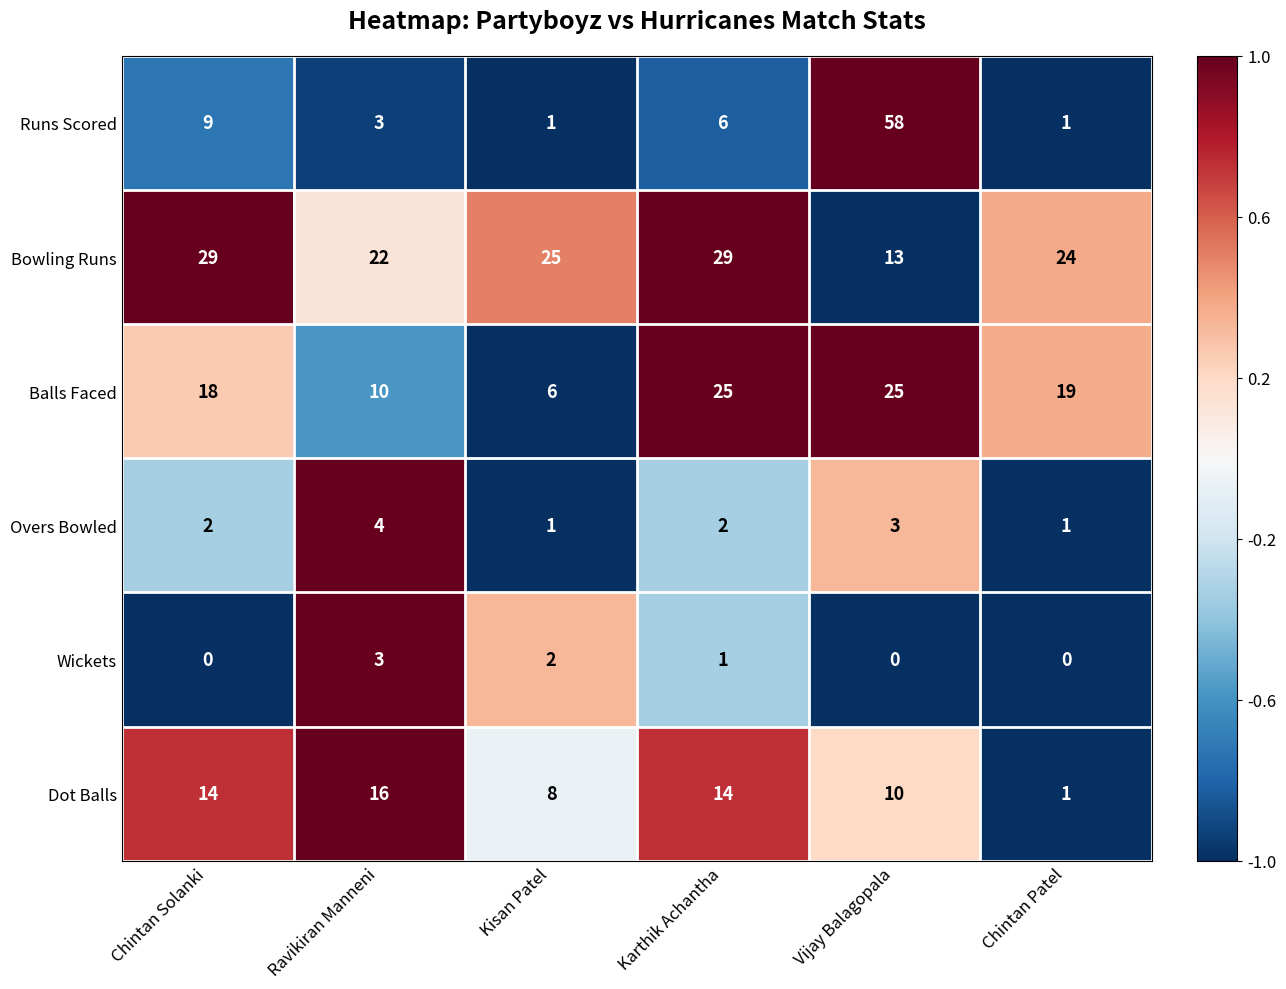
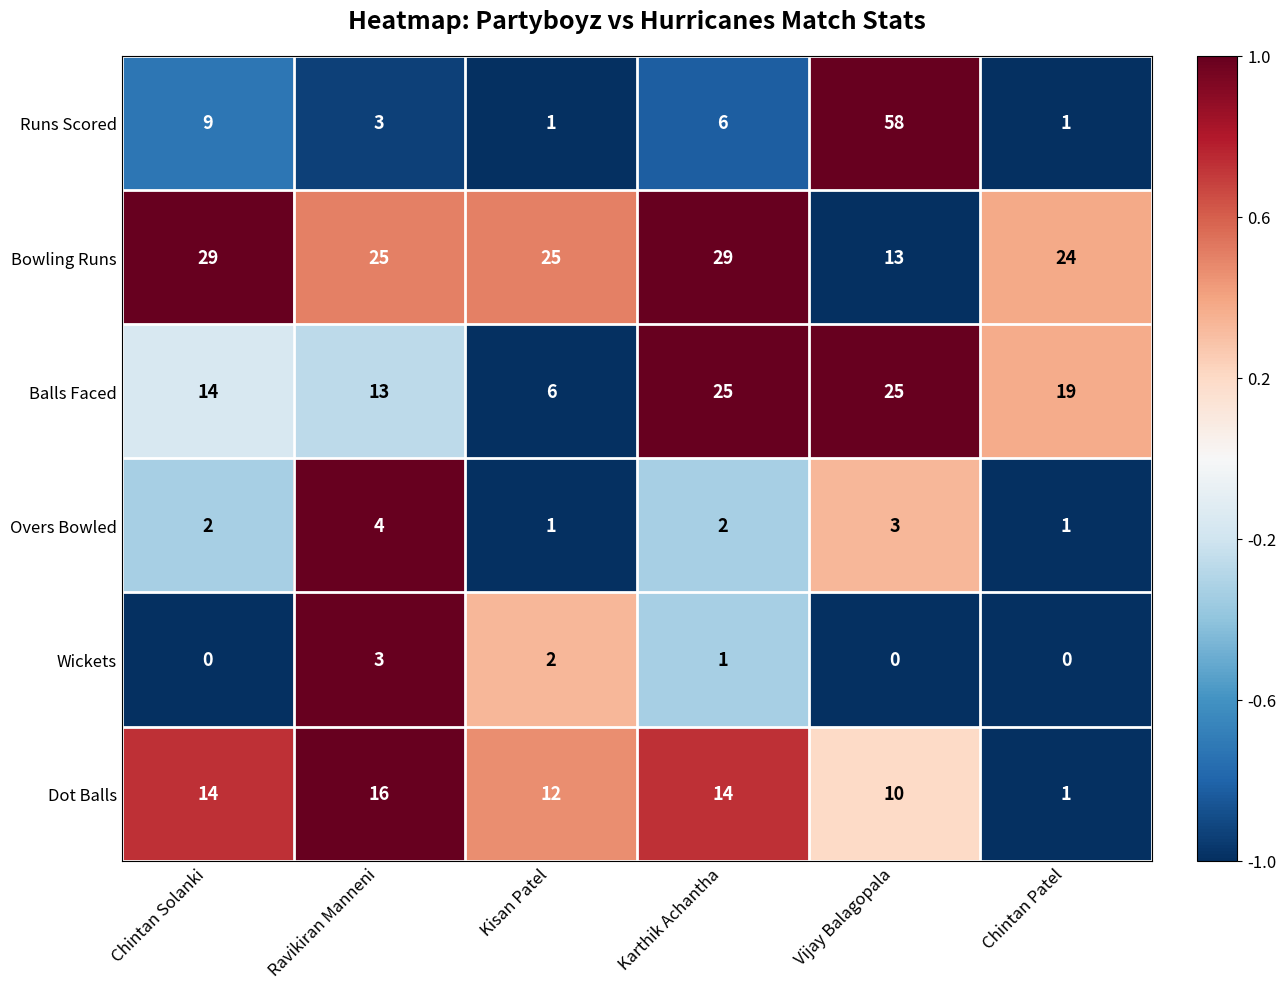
  {
    "Runs Scored": {
      "Chintan Solanki": 9,
      "Ravikiran Manneni": 3,
      "Kisan Patel": 1,
      "Karthik Achantha": 6,
      "Vijay Balagopala": 58,
      "Chintan Patel": 1
    },
    "Bowling Runs": {
      "Chintan Solanki": 29,
-     "Ravikiran Manneni": 22,
+     "Ravikiran Manneni": 25,
      "Kisan Patel": 25,
      "Karthik Achantha": 29,
      "Vijay Balagopala": 13,
      "Chintan Patel": 24
    },
    "Balls Faced": {
-     "Chintan Solanki": 18,
-     "Ravikiran Manneni": 10,
+     "Chintan Solanki": 14,
+     "Ravikiran Manneni": 13,
      "Kisan Patel": 6,
      "Karthik Achantha": 25,
      "Vijay Balagopala": 25,
      "Chintan Patel": 19
    },
    "Overs Bowled": {
      "Chintan Solanki": 2,
      "Ravikiran Manneni": 4,
      "Kisan Patel": 1,
      "Karthik Achantha": 2,
      "Vijay Balagopala": 3,
      "Chintan Patel": 1
    },
    "Wickets": {
      "Chintan Solanki": 0,
      "Ravikiran Manneni": 3,
      "Kisan Patel": 2,
      "Karthik Achantha": 1,
      "Vijay Balagopala": 0,
      "Chintan Patel": 0
    },
    "Dot Balls": {
      "Chintan Solanki": 14,
      "Ravikiran Manneni": 16,
-     "Kisan Patel": 8,
+     "Kisan Patel": 12,
      "Karthik Achantha": 14,
      "Vijay Balagopala": 10,
      "Chintan Patel": 1
    }
  }
